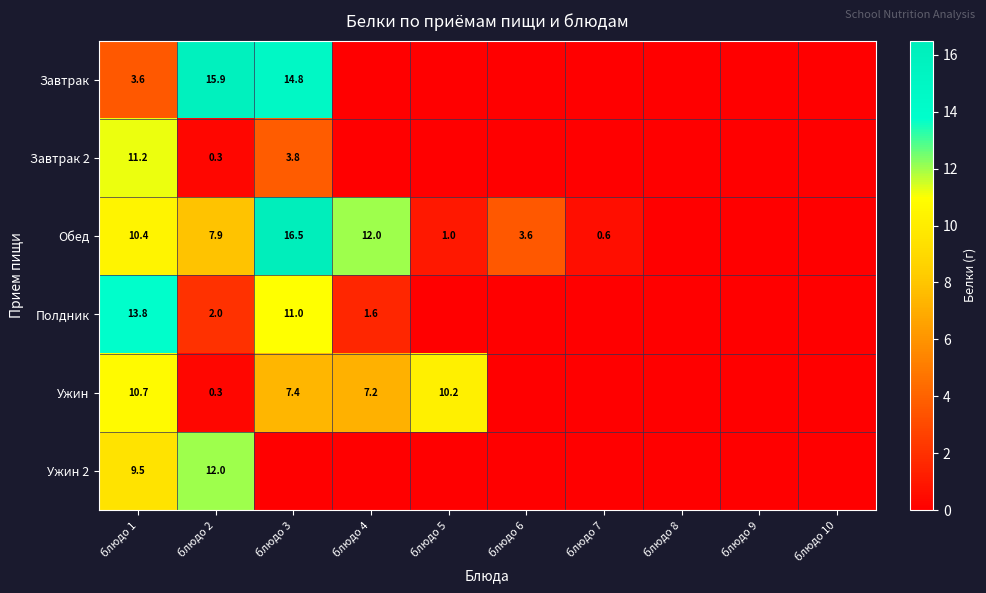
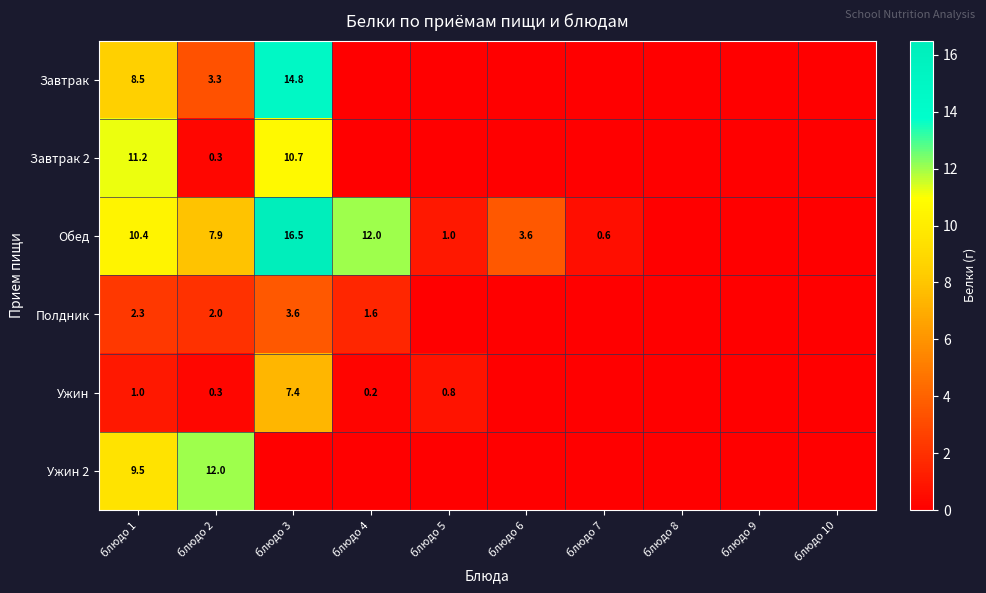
  {
    "Завтрак": {
-     "блюдо 1": 3.6,
-     "блюдо 2": 15.9,
+     "блюдо 1": 8.5,
+     "блюдо 2": 3.3,
      "блюдо 3": 14.8
    },
    "Завтрак 2": {
      "блюдо 1": 11.2,
      "блюдо 2": 0.3,
-     "блюдо 3": 3.8
+     "блюдо 3": 10.7
    },
    "Обед": {
      "блюдо 1": 10.4,
      "блюдо 2": 7.9,
      "блюдо 3": 16.5,
      "блюдо 4": 12.0,
      "блюдо 5": 1.0,
      "блюдо 6": 3.6,
      "блюдо 7": 0.6
    },
    "Полдник": {
-     "блюдо 1": 13.8,
+     "блюдо 1": 2.3,
      "блюдо 2": 2.0,
-     "блюдо 3": 11.0,
+     "блюдо 3": 3.6,
      "блюдо 4": 1.6
    },
    "Ужин": {
-     "блюдо 1": 10.7,
+     "блюдо 1": 1.0,
      "блюдо 2": 0.3,
      "блюдо 3": 7.4,
-     "блюдо 4": 7.2,
-     "блюдо 5": 10.2
+     "блюдо 4": 0.2,
+     "блюдо 5": 0.8
    },
    "Ужин 2": {
      "блюдо 1": 9.5,
      "блюдо 2": 12.0
    }
  }
